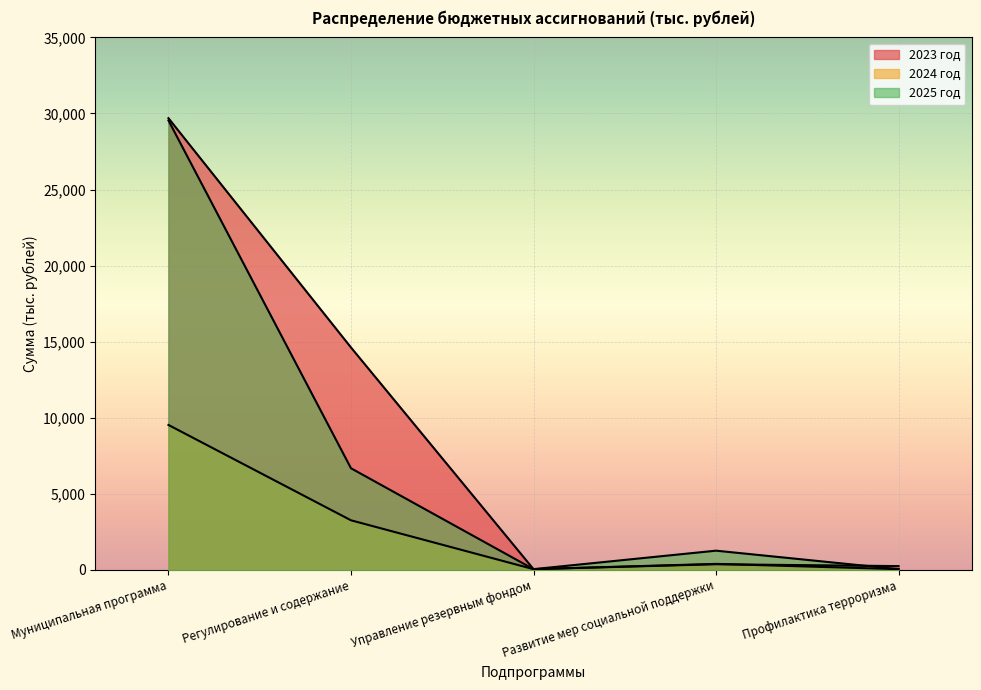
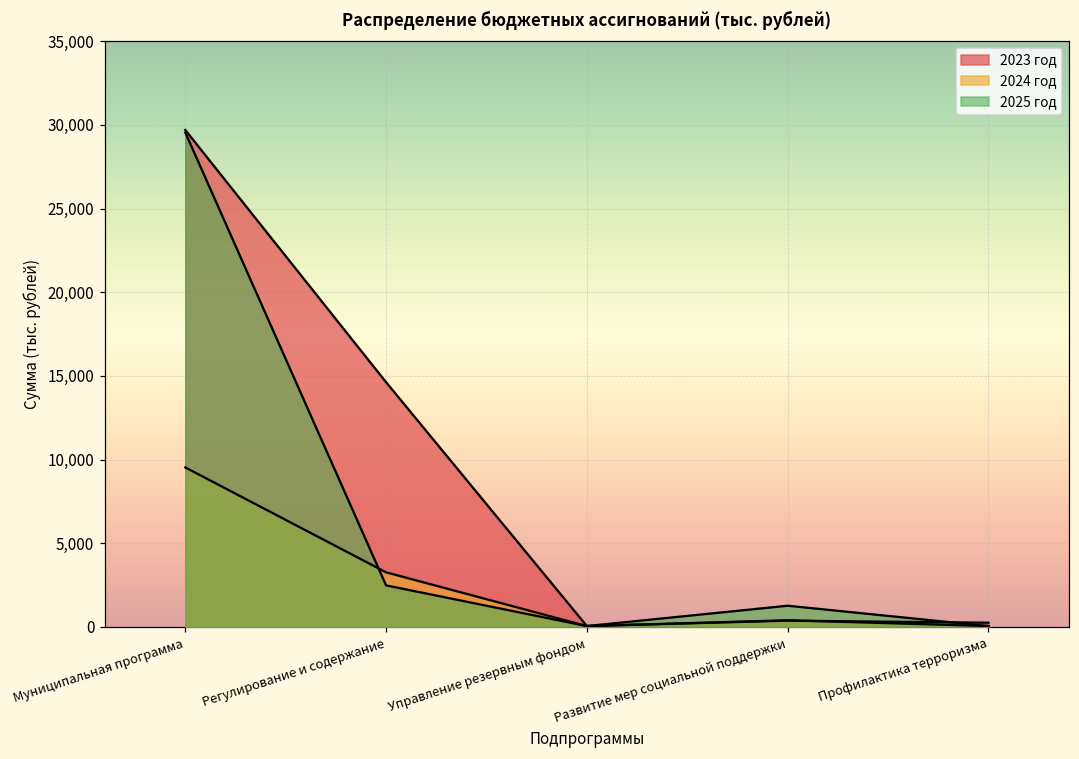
  {
    "2023 год": {
      "Регулирование и содержание": "14,600",
      "Профилактика терроризма": "300"
    },
    "2024 год": {
      "Муниципальная программа": "9,500",
      "Регулирование и содержание": "3,300"
    },
    "2025 год": {
-     "Регулирование и содержание": "6,700",
+     "Регулирование и содержание": "2,500",
      "Развитие мер социальной поддержки": "1,300"
    }
  }
